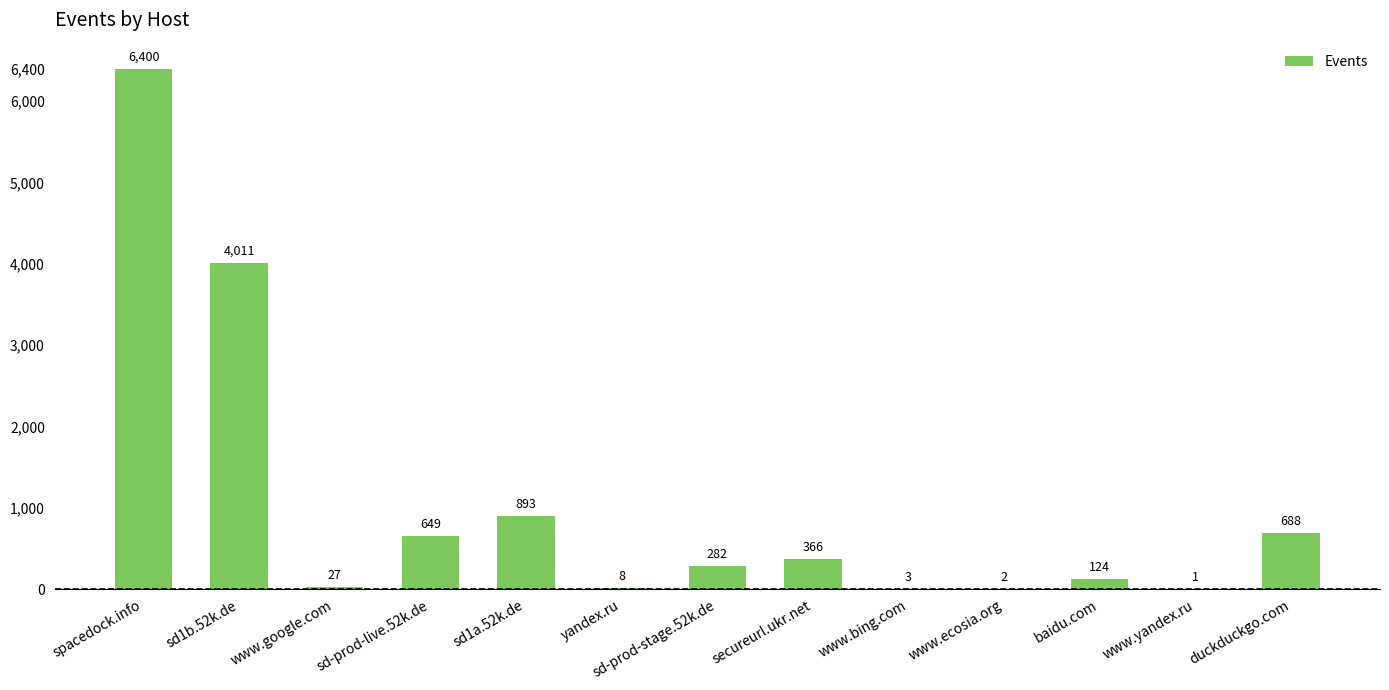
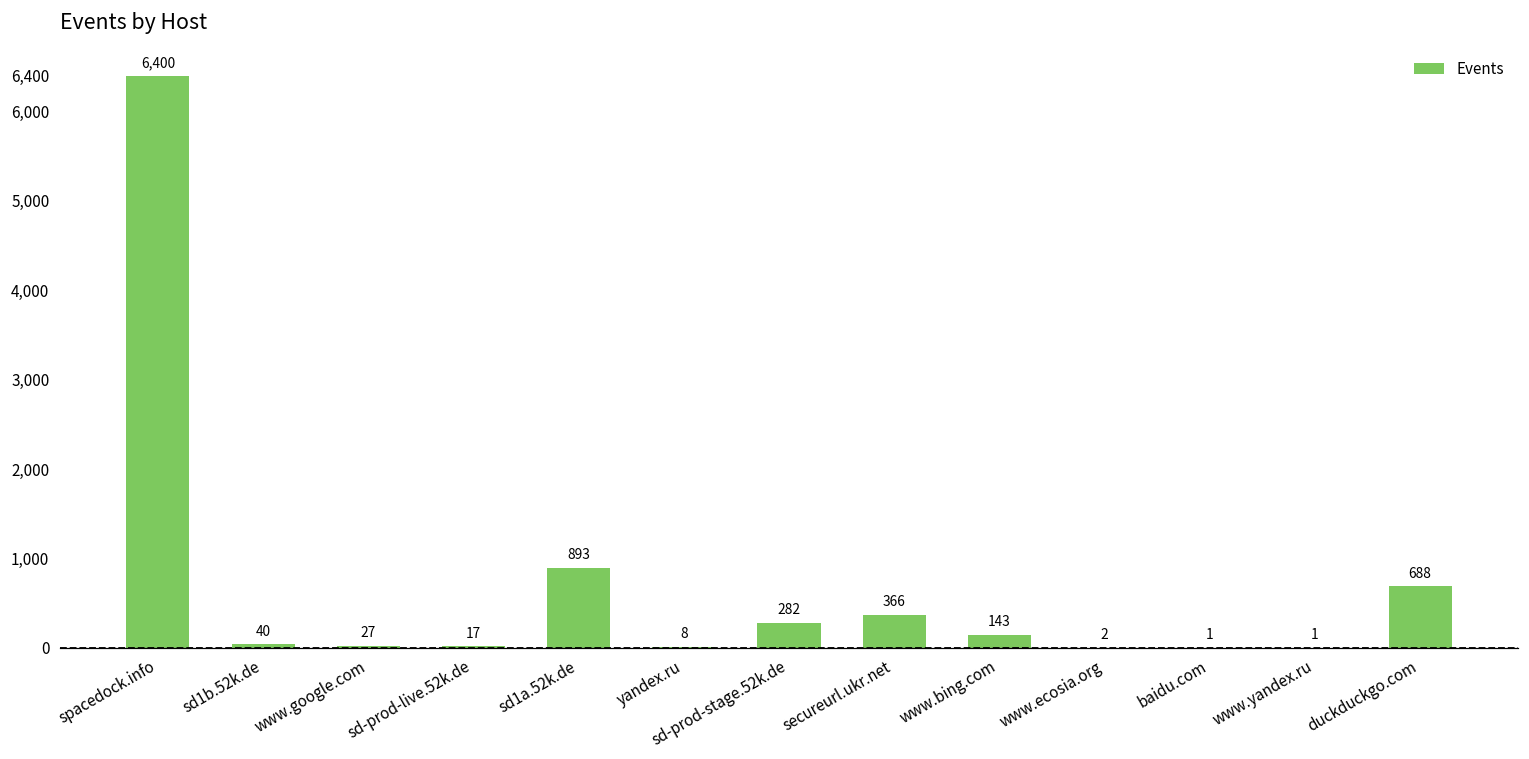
  {
    "spacedock.info": "6,400",
-   "sd1b.52k.de": "4,011",
+   "sd1b.52k.de": "40",
    "www.google.com": "27",
-   "sd-prod-live.52k.de": "649",
+   "sd-prod-live.52k.de": "17",
    "sd1a.52k.de": "893",
    "yandex.ru": "8",
    "sd-prod-stage.52k.de": "282",
    "secureurl.ukr.net": "366",
-   "www.bing.com": "3",
+   "www.bing.com": "143",
    "www.ecosia.org": "2",
-   "baidu.com": "124",
+   "baidu.com": "1",
    "www.yandex.ru": "1",
    "duckduckgo.com": "688"
  }
